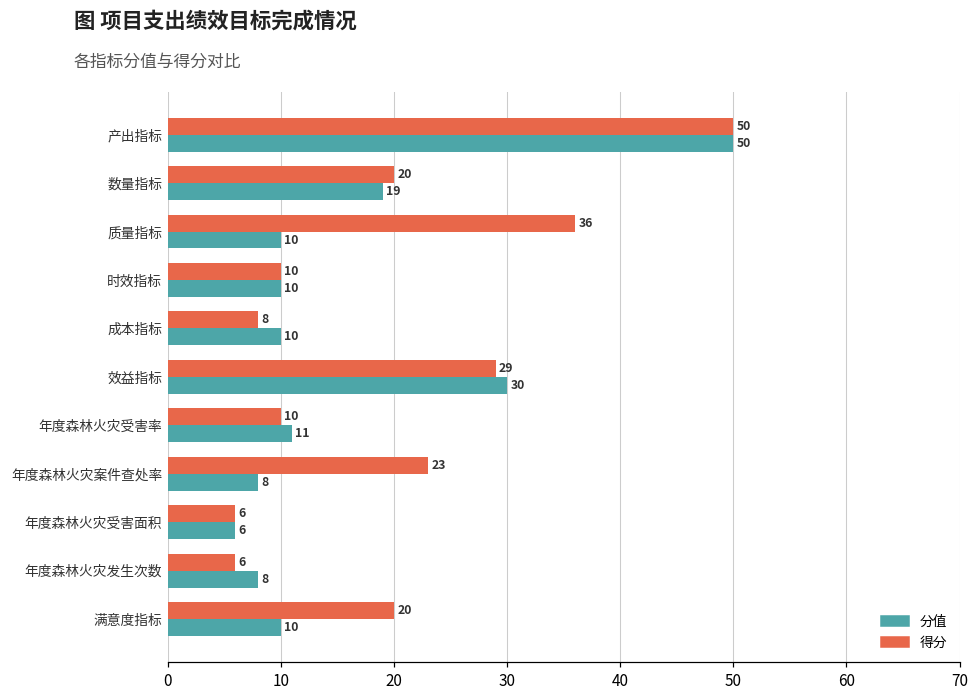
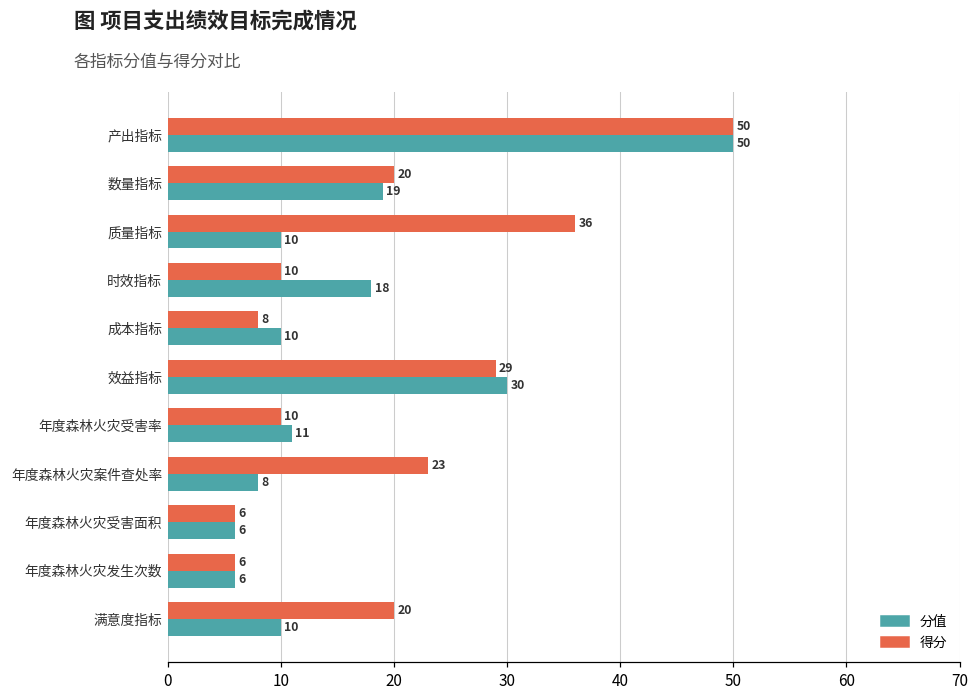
  {
    "分值": {
      "产出指标": 50,
      "数量指标": 19,
      "质量指标": 10,
-     "时效指标": 10,
+     "时效指标": 18,
      "成本指标": 10,
      "效益指标": 30,
      "年度森林火灾受害率": 11,
      "年度森林火灾案件查处率": 8,
      "年度森林火灾受害面积": 6,
-     "年度森林火灾发生次数": 8,
+     "年度森林火灾发生次数": 6,
      "满意度指标": 10
    },
    "得分": {
      "产出指标": 50,
      "数量指标": 20,
      "质量指标": 36,
      "时效指标": 10,
      "成本指标": 8,
      "效益指标": 29,
      "年度森林火灾受害率": 10,
      "年度森林火灾案件查处率": 23,
      "年度森林火灾受害面积": 6,
      "年度森林火灾发生次数": 6,
      "满意度指标": 20
    }
  }
